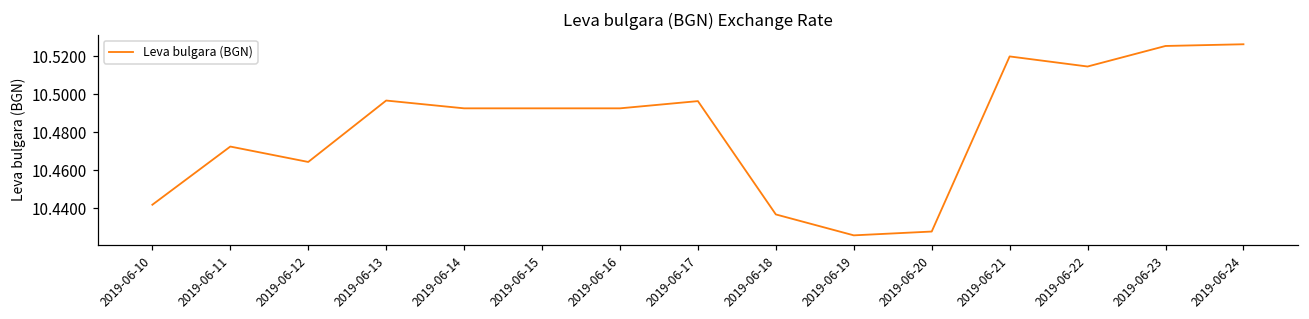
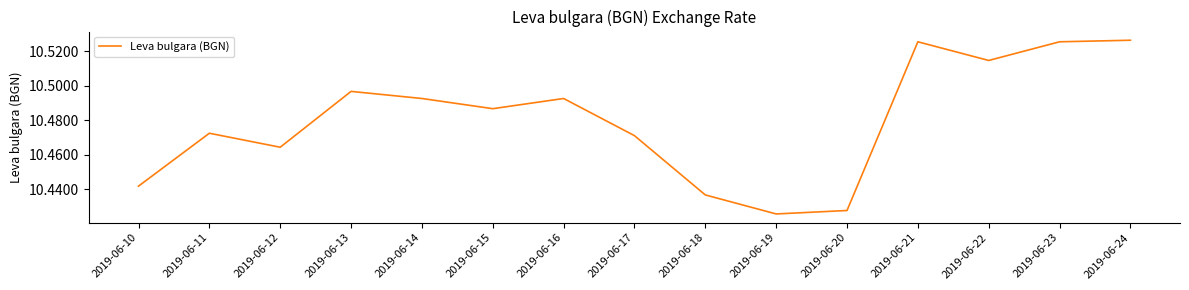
  {
    "2019-06-10": 10.442,
    "2019-06-11": 10.473,
    "2019-06-12": 10.464,
    "2019-06-13": 10.497,
    "2019-06-14": 10.493,
-   "2019-06-15": 10.493,
+   "2019-06-15": 10.487,
    "2019-06-16": 10.493,
-   "2019-06-17": 10.496,
+   "2019-06-17": 10.471,
    "2019-06-18": 10.437,
    "2019-06-19": 10.426,
    "2019-06-20": 10.428,
-   "2019-06-21": 10.520,
+   "2019-06-21": 10.525,
    "2019-06-22": 10.515,
    "2019-06-23": 10.525,
    "2019-06-24": 10.526
  }
